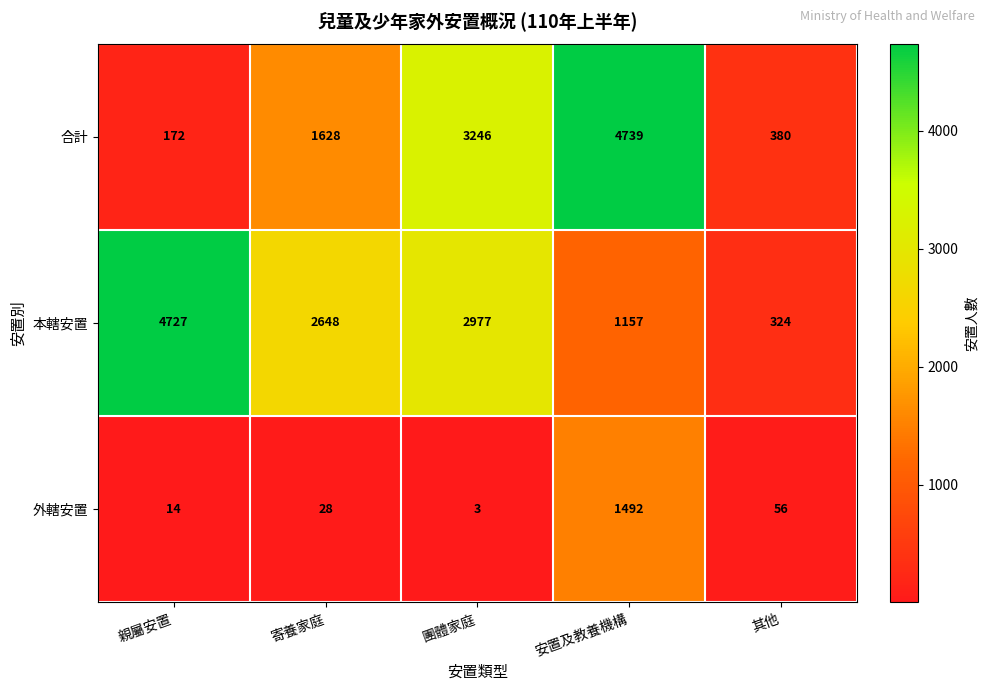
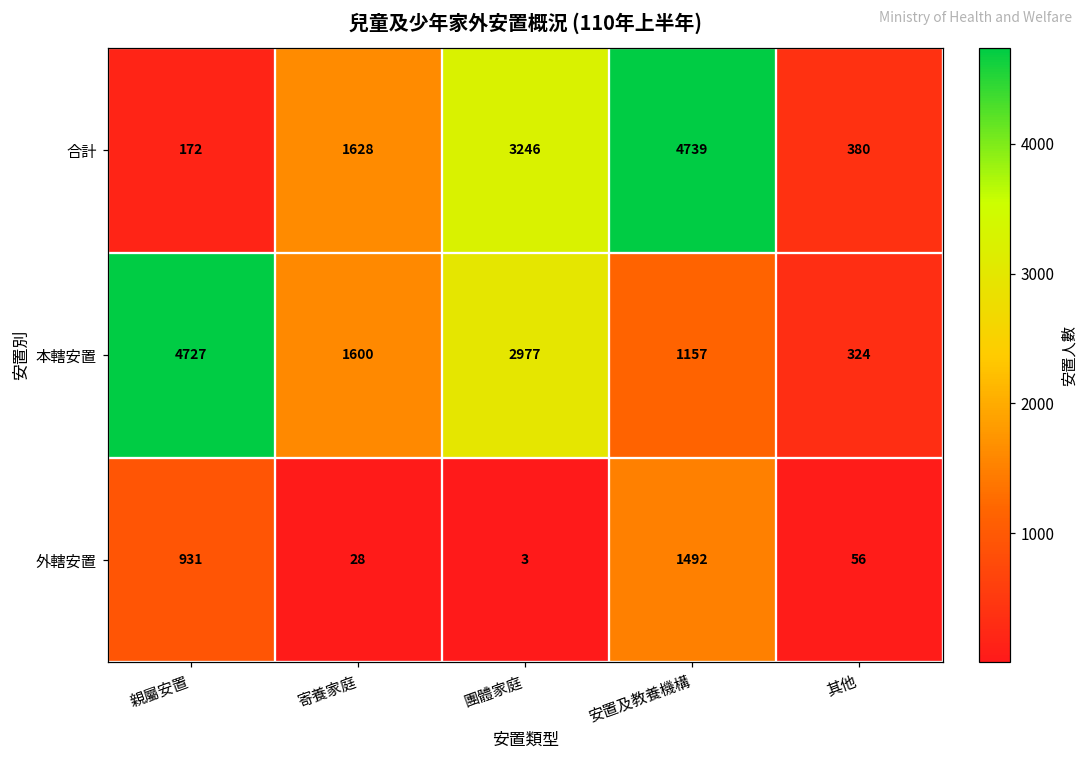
  {
    "合計": {
      "親屬安置": 172,
      "寄養家庭": 1628,
      "團體家庭": 3246,
      "安置及教養機構": 4739,
      "其他": 380
    },
    "本轄安置": {
      "親屬安置": 4727,
-     "寄養家庭": 2648,
+     "寄養家庭": 1600,
      "團體家庭": 2977,
      "安置及教養機構": 1157,
      "其他": 324
    },
    "外轄安置": {
-     "親屬安置": 14,
+     "親屬安置": 931,
      "寄養家庭": 28,
      "團體家庭": 3,
      "安置及教養機構": 1492,
      "其他": 56
    }
  }
